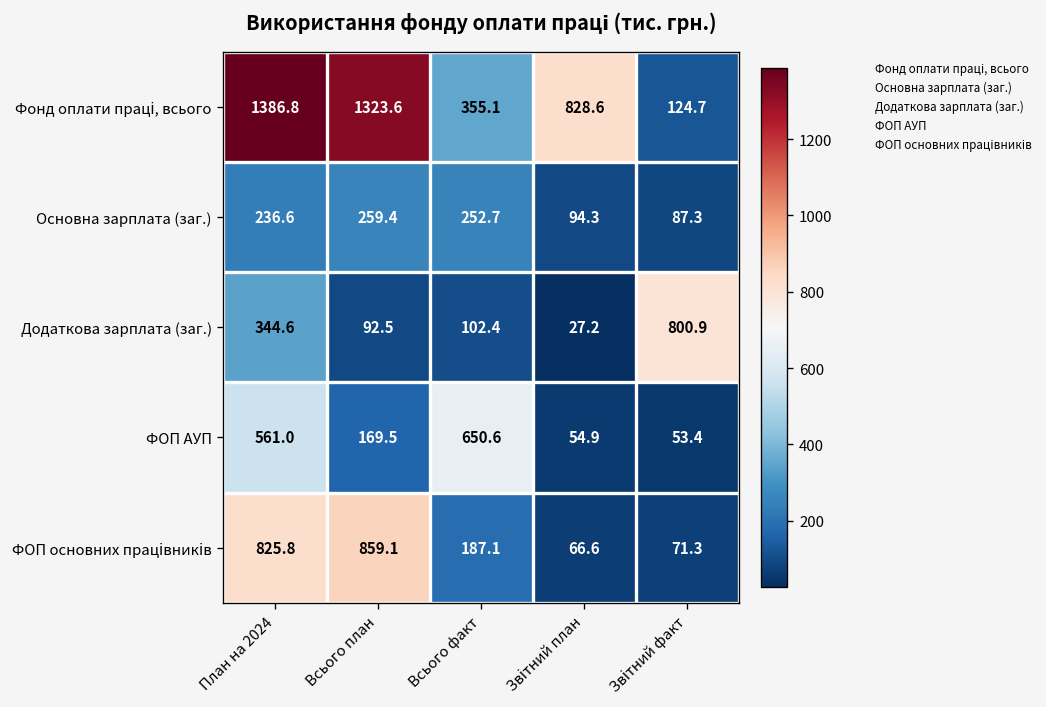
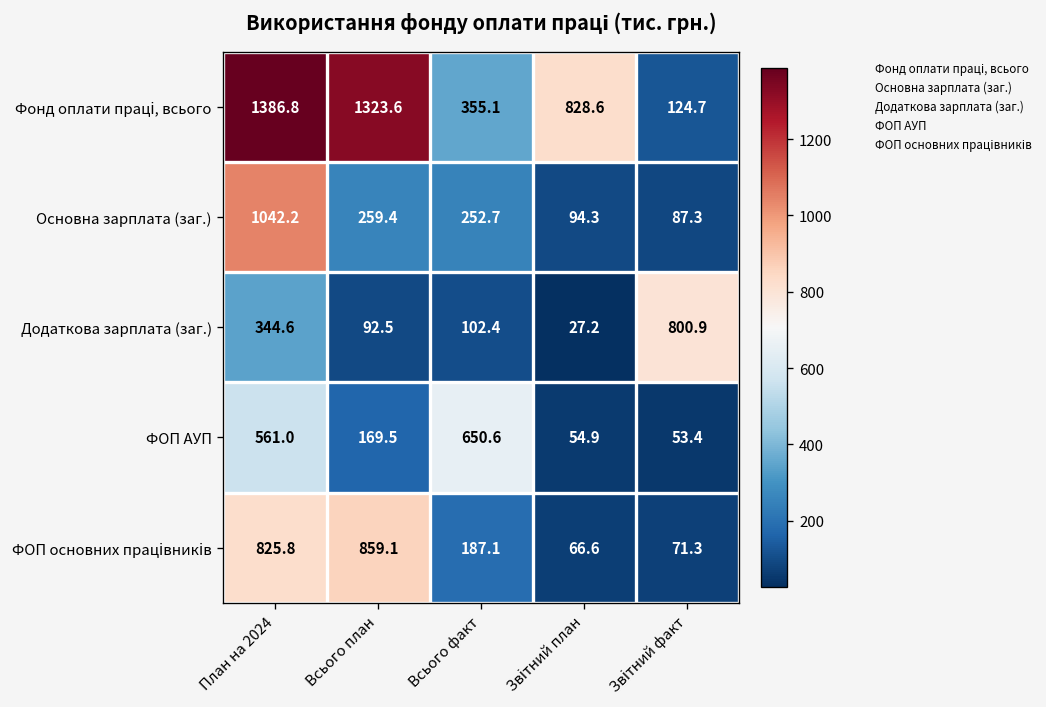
  {
    "Фонд оплати праці, всього": {
      "План на 2024": 1386.8,
      "Всього план": 1323.6,
      "Всього факт": 355.1,
      "Звітний план": 828.6,
      "Звітний факт": 124.7
    },
    "Основна зарплата (заг.)": {
-     "План на 2024": 236.6,
+     "План на 2024": 1042.2,
      "Всього план": 259.4,
      "Всього факт": 252.7,
      "Звітний план": 94.3,
      "Звітний факт": 87.3
    },
    "Додаткова зарплата (заг.)": {
      "План на 2024": 344.6,
      "Всього план": 92.5,
      "Всього факт": 102.4,
      "Звітний план": 27.2,
      "Звітний факт": 800.9
    },
    "ФОП АУП": {
      "План на 2024": 561.0,
      "Всього план": 169.5,
      "Всього факт": 650.6,
      "Звітний план": 54.9,
      "Звітний факт": 53.4
    },
    "ФОП основних працівників": {
      "План на 2024": 825.8,
      "Всього план": 859.1,
      "Всього факт": 187.1,
      "Звітний план": 66.6,
      "Звітний факт": 71.3
    }
  }
